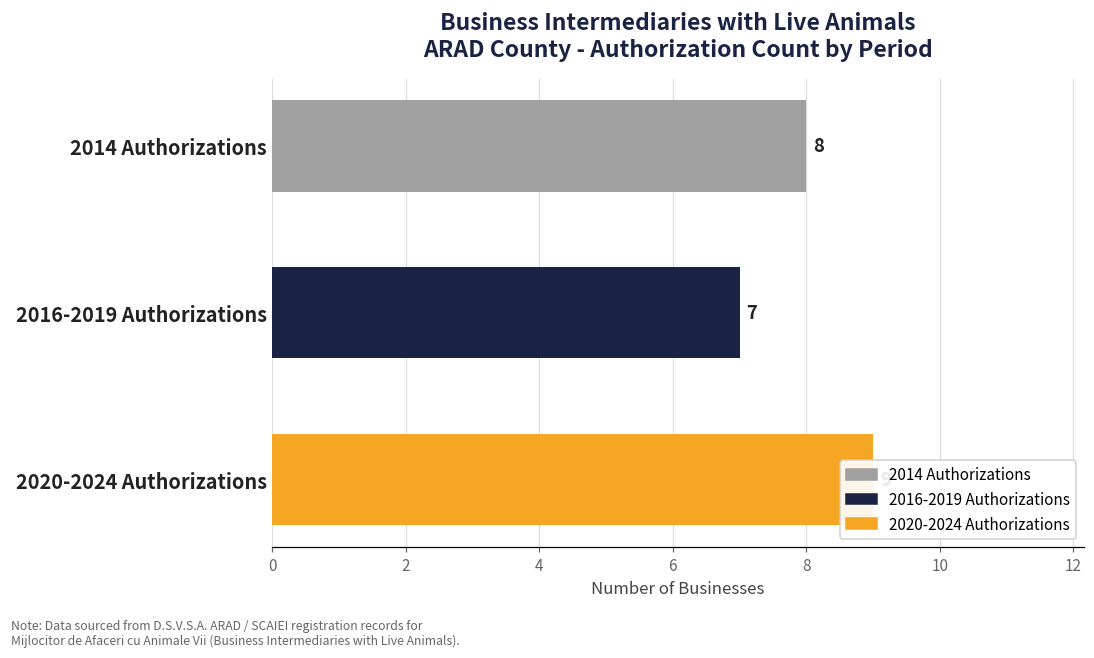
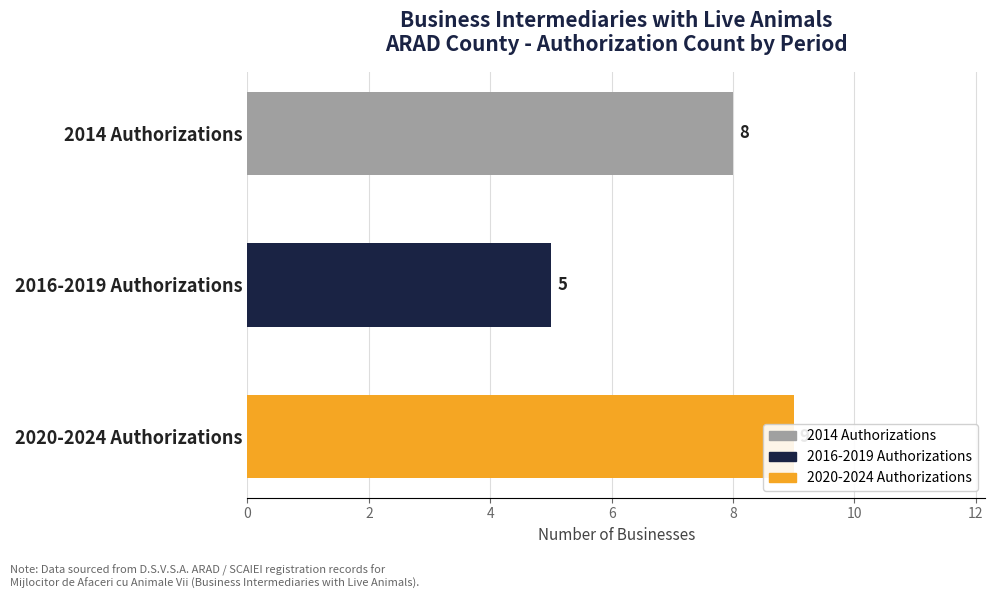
  {
    "2014 Authorizations": 8,
-   "2016-2019 Authorizations": 7
+   "2016-2019 Authorizations": 5
  }
